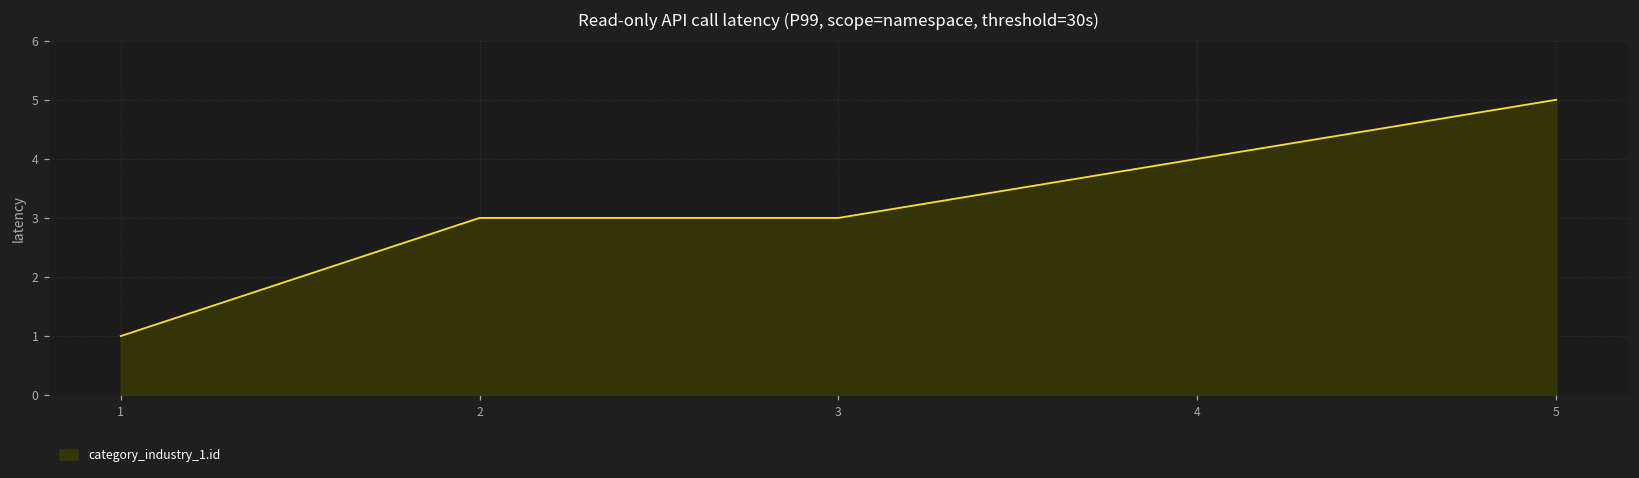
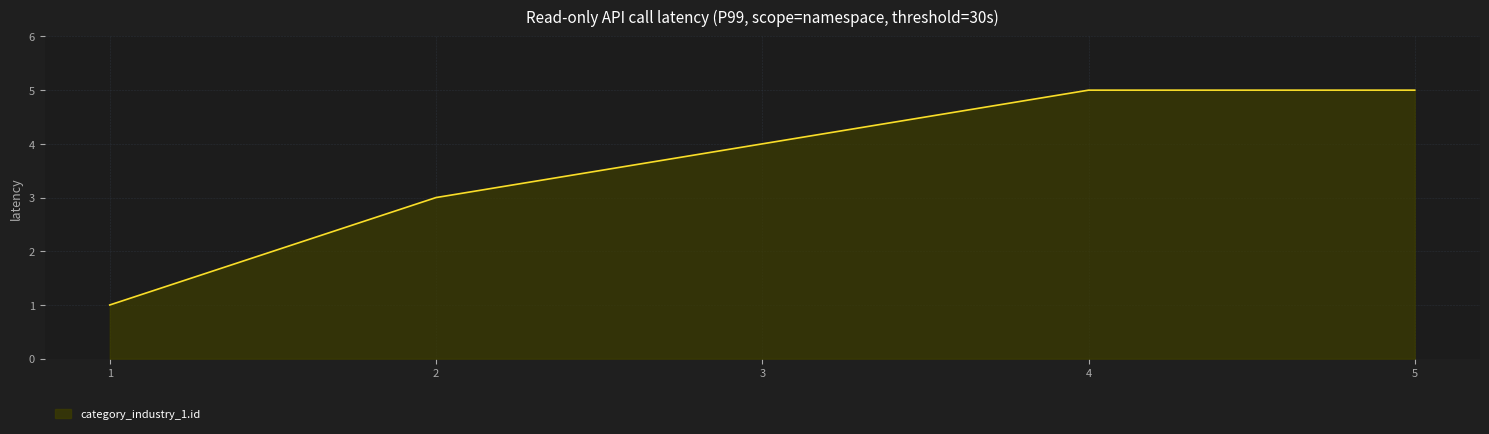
  {
    "1": 1,
    "2": 3,
-   "3": 3,
-   "4": 4,
+   "3": 4,
+   "4": 5,
    "5": 5
  }
